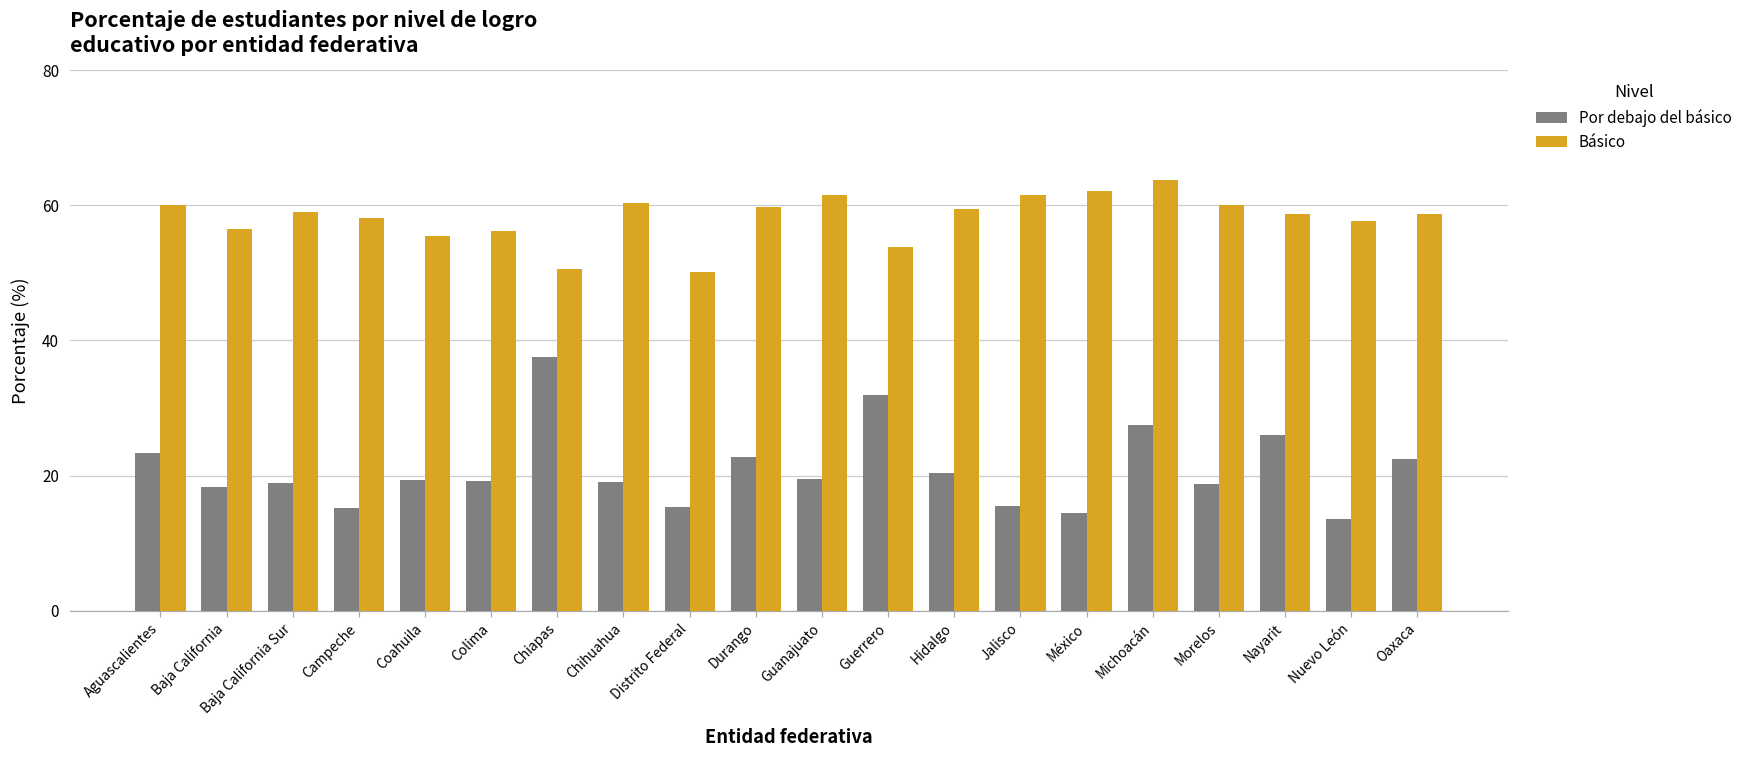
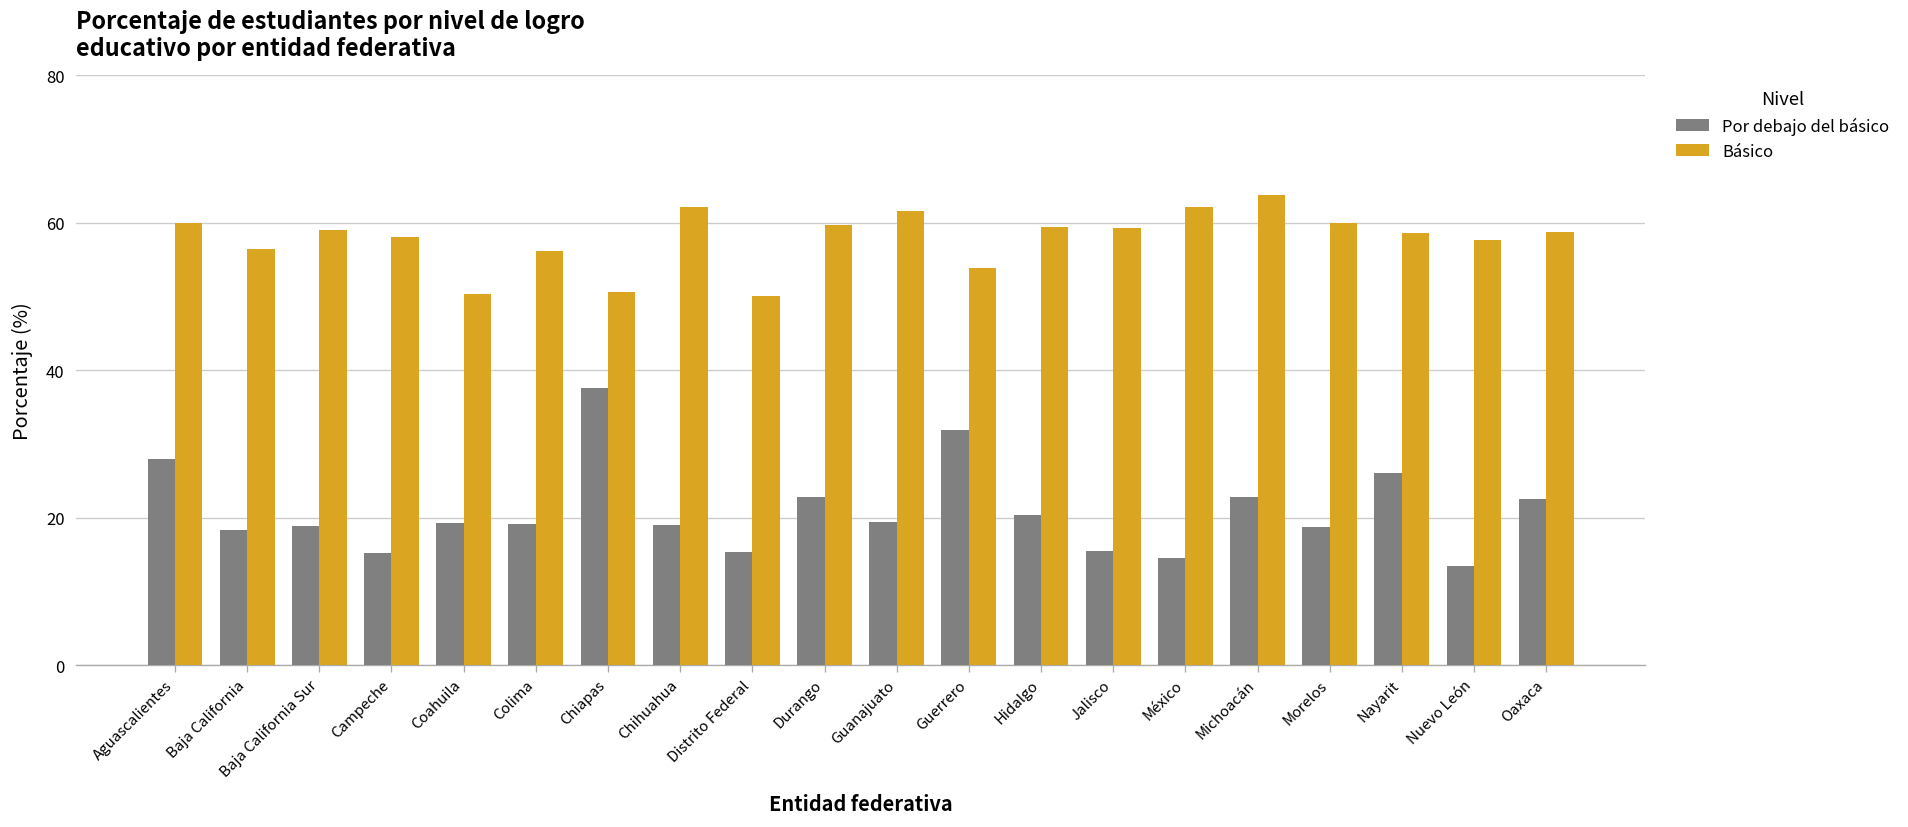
  {
    "Por debajo del básico": {
-     "Aguascalientes": 23,
+     "Aguascalientes": 28,
      "Baja California": 18,
      "Baja California Sur": 19,
      "Campeche": 15,
      "Coahuila": 19,
      "Colima": 19,
      "Chiapas": 38,
      "Chihuahua": 19,
      "Distrito Federal": 15,
      "Durango": 23,
      "Guanajuato": 19,
      "Guerrero": 32,
      "Hidalgo": 20,
      "Jalisco": 15,
      "México": 15,
-     "Michoacán": 28,
+     "Michoacán": 23,
      "Morelos": 19,
      "Nayarit": 26,
      "Nuevo León": 14,
      "Oaxaca": 23
    },
    "Básico": {
      "Aguascalientes": 60,
      "Baja California": 57,
      "Baja California Sur": 59,
      "Campeche": 58,
-     "Coahuila": 55,
+     "Coahuila": 50,
      "Colima": 56,
      "Chiapas": 51,
-     "Chihuahua": 60,
+     "Chihuahua": 62,
      "Distrito Federal": 50,
      "Durango": 60,
      "Guanajuato": 62,
      "Guerrero": 54,
      "Hidalgo": 59,
-     "Jalisco": 62,
+     "Jalisco": 59,
      "México": 62,
      "Michoacán": 64,
      "Morelos": 60,
      "Nayarit": 59,
      "Nuevo León": 58,
      "Oaxaca": 59
    }
  }
